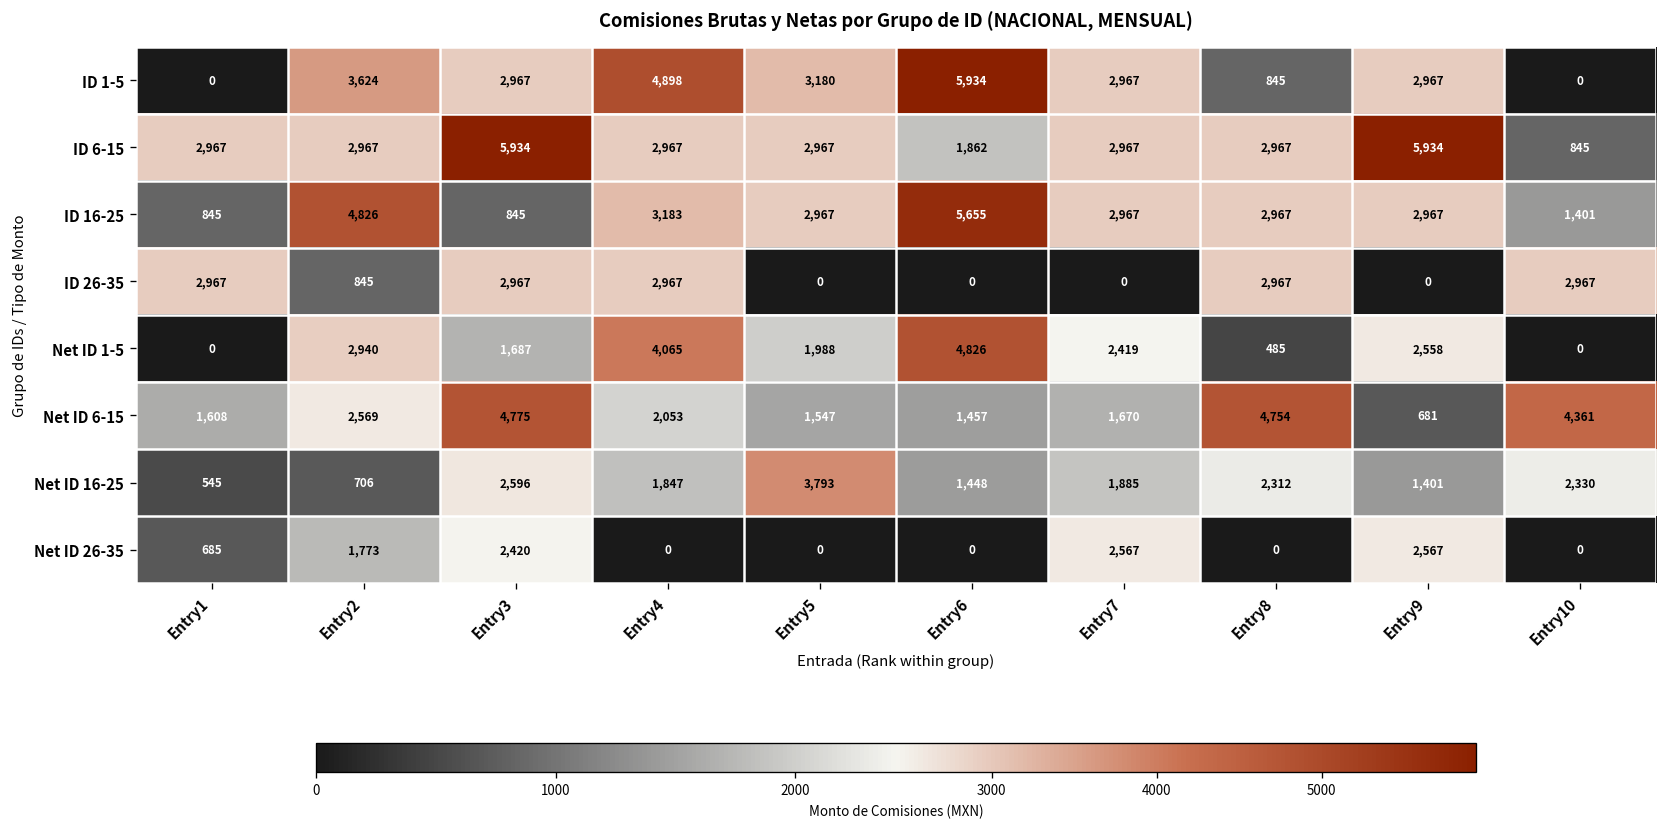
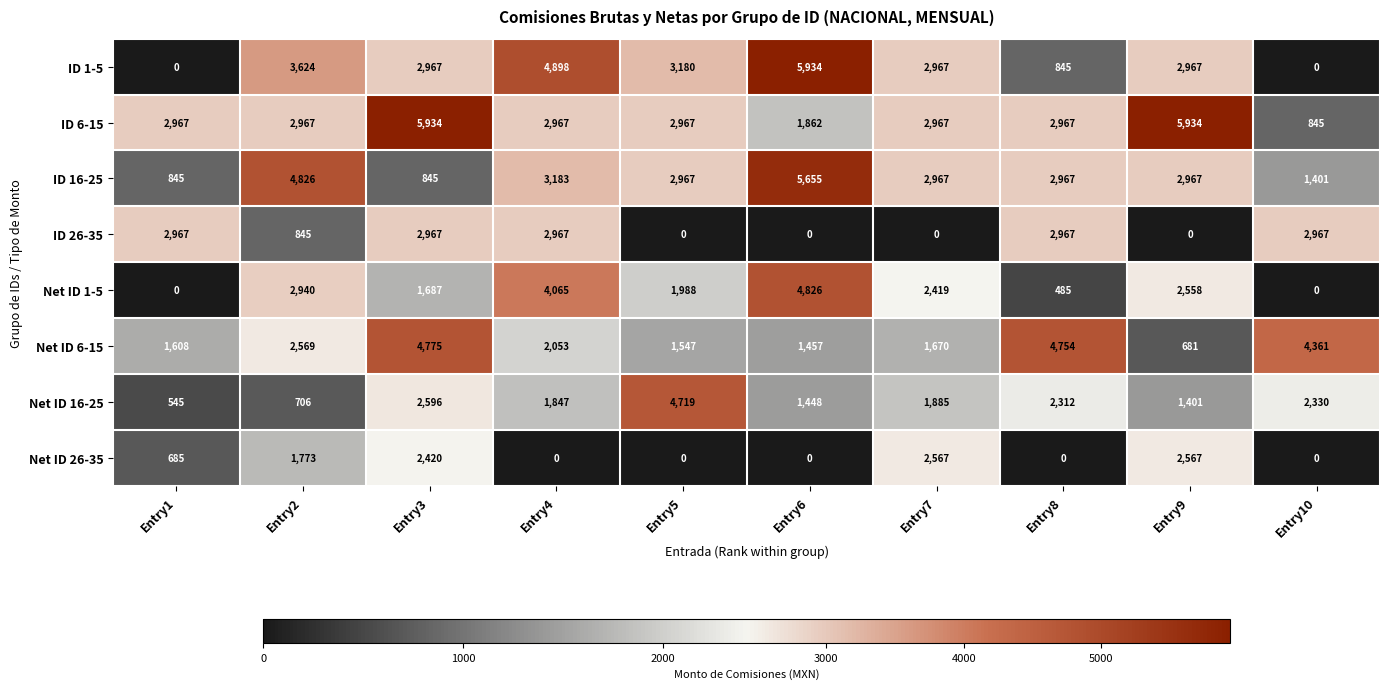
  {
    "ID 1-5": {
      "Entry1": "0",
      "Entry2": "3,624",
      "Entry3": "2,967",
      "Entry4": "4,898",
      "Entry5": "3,180",
      "Entry6": "5,934",
      "Entry7": "2,967",
      "Entry8": "845",
      "Entry9": "2,967",
      "Entry10": "0"
    },
    "ID 6-15": {
      "Entry1": "2,967",
      "Entry2": "2,967",
      "Entry3": "5,934",
      "Entry4": "2,967",
      "Entry5": "2,967",
      "Entry6": "1,862",
      "Entry7": "2,967",
      "Entry8": "2,967",
      "Entry9": "5,934",
      "Entry10": "845"
    },
    "ID 16-25": {
      "Entry1": "845",
      "Entry2": "4,826",
      "Entry3": "845",
      "Entry4": "3,183",
      "Entry5": "2,967",
      "Entry6": "5,655",
      "Entry7": "2,967",
      "Entry8": "2,967",
      "Entry9": "2,967",
      "Entry10": "1,401"
    },
    "ID 26-35": {
      "Entry1": "2,967",
      "Entry2": "845",
      "Entry3": "2,967",
      "Entry4": "2,967",
      "Entry5": "0",
      "Entry6": "0",
      "Entry7": "0",
      "Entry8": "2,967",
      "Entry9": "0",
      "Entry10": "2,967"
    },
    "Net ID 1-5": {
      "Entry1": "0",
      "Entry2": "2,940",
      "Entry3": "1,687",
      "Entry4": "4,065",
      "Entry5": "1,988",
      "Entry6": "4,826",
      "Entry7": "2,419",
      "Entry8": "485",
      "Entry9": "2,558",
      "Entry10": "0"
    },
    "Net ID 6-15": {
      "Entry1": "1,608",
      "Entry2": "2,569",
      "Entry3": "4,775",
      "Entry4": "2,053",
      "Entry5": "1,547",
      "Entry6": "1,457",
      "Entry7": "1,670",
      "Entry8": "4,754",
      "Entry9": "681",
      "Entry10": "4,361"
    },
    "Net ID 16-25": {
      "Entry1": "545",
      "Entry2": "706",
      "Entry3": "2,596",
      "Entry4": "1,847",
-     "Entry5": "3,793",
+     "Entry5": "4,719",
      "Entry6": "1,448",
      "Entry7": "1,885",
      "Entry8": "2,312",
      "Entry9": "1,401",
      "Entry10": "2,330"
    },
    "Net ID 26-35": {
      "Entry1": "685",
      "Entry2": "1,773",
      "Entry3": "2,420",
      "Entry4": "0",
      "Entry5": "0",
      "Entry6": "0",
      "Entry7": "2,567",
      "Entry8": "0",
      "Entry9": "2,567",
      "Entry10": "0"
    }
  }
